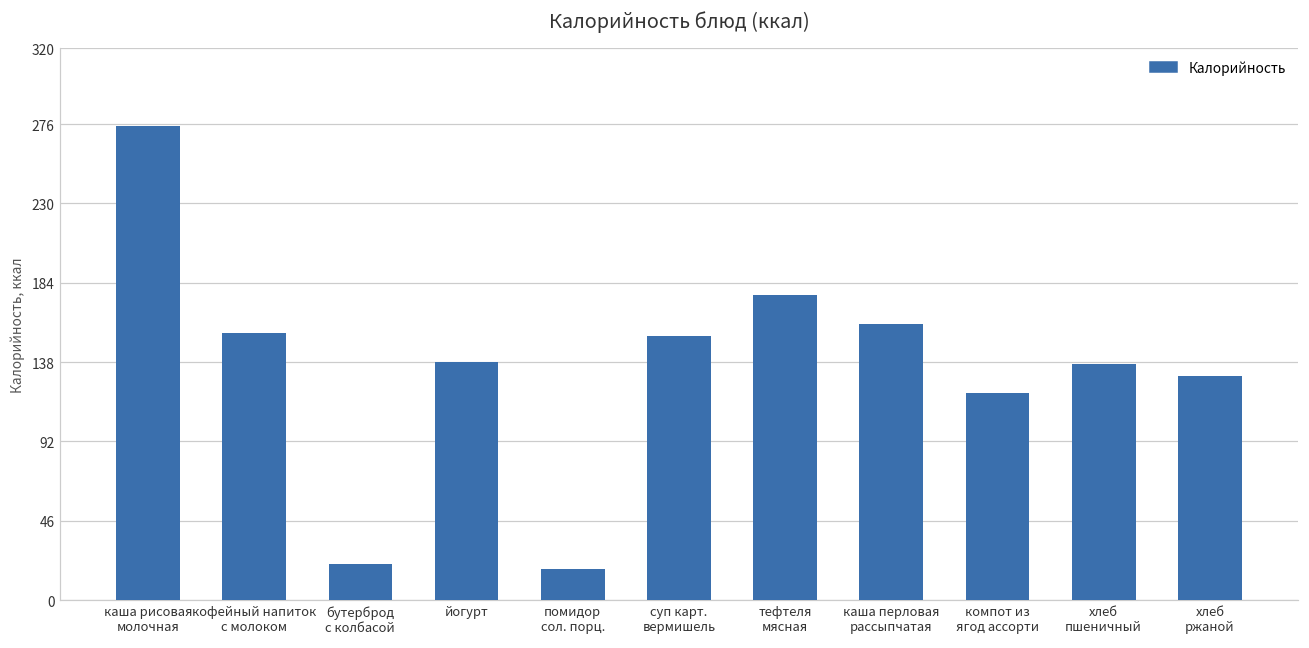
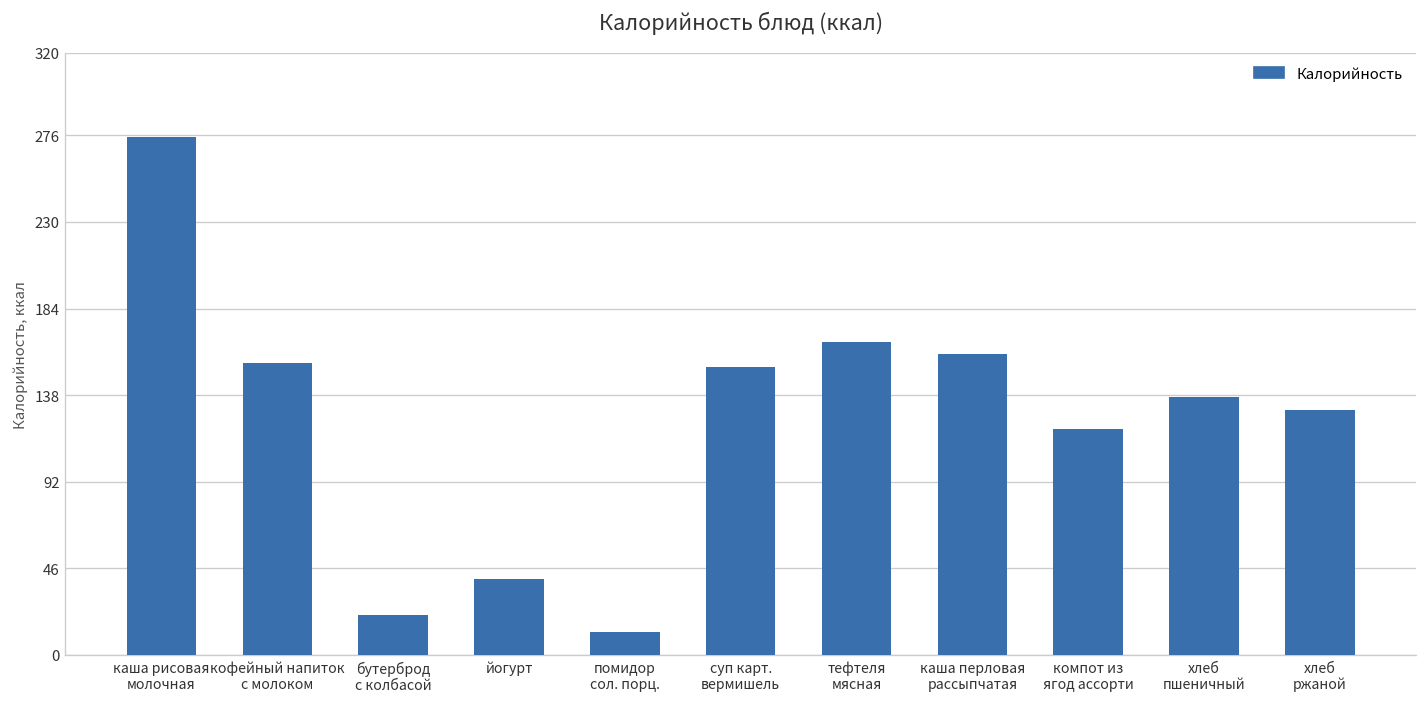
  {
    "каша рисовая молочная": 275,
    "кофейный напиток с молоком": 155,
    "бутерброд с колбасой": 21,
-   "йогурт": 138,
-   "помидор сол. порц.": 18,
+   "йогурт": 40,
+   "помидор сол. порц.": 12,
    "суп карт. вермишель": 153,
-   "тефтеля мясная": 177,
+   "тефтеля мясная": 166,
    "каша перловая рассыпчатая": 160,
    "компот из ягод ассорти": 120,
    "хлеб пшеничный": 137,
    "хлеб ржаной": 130
  }
